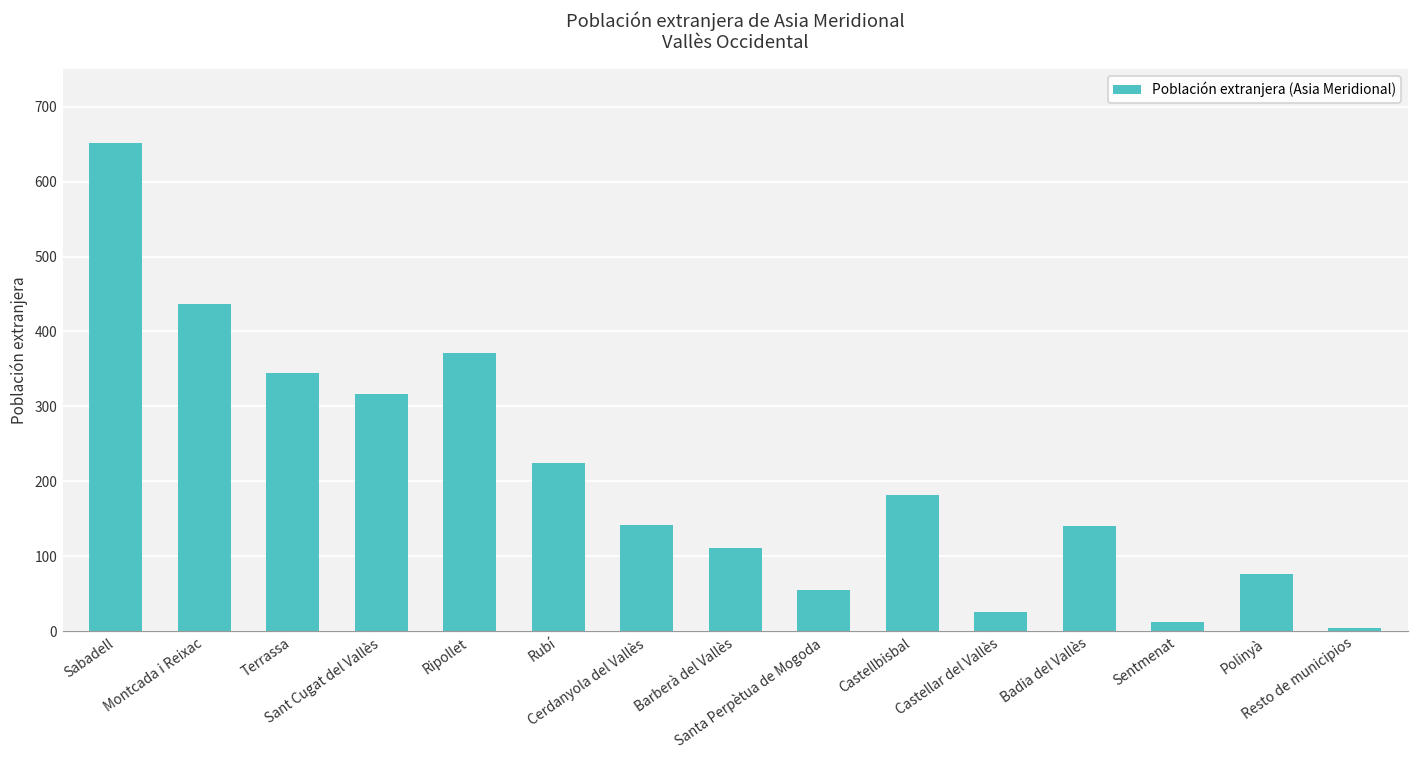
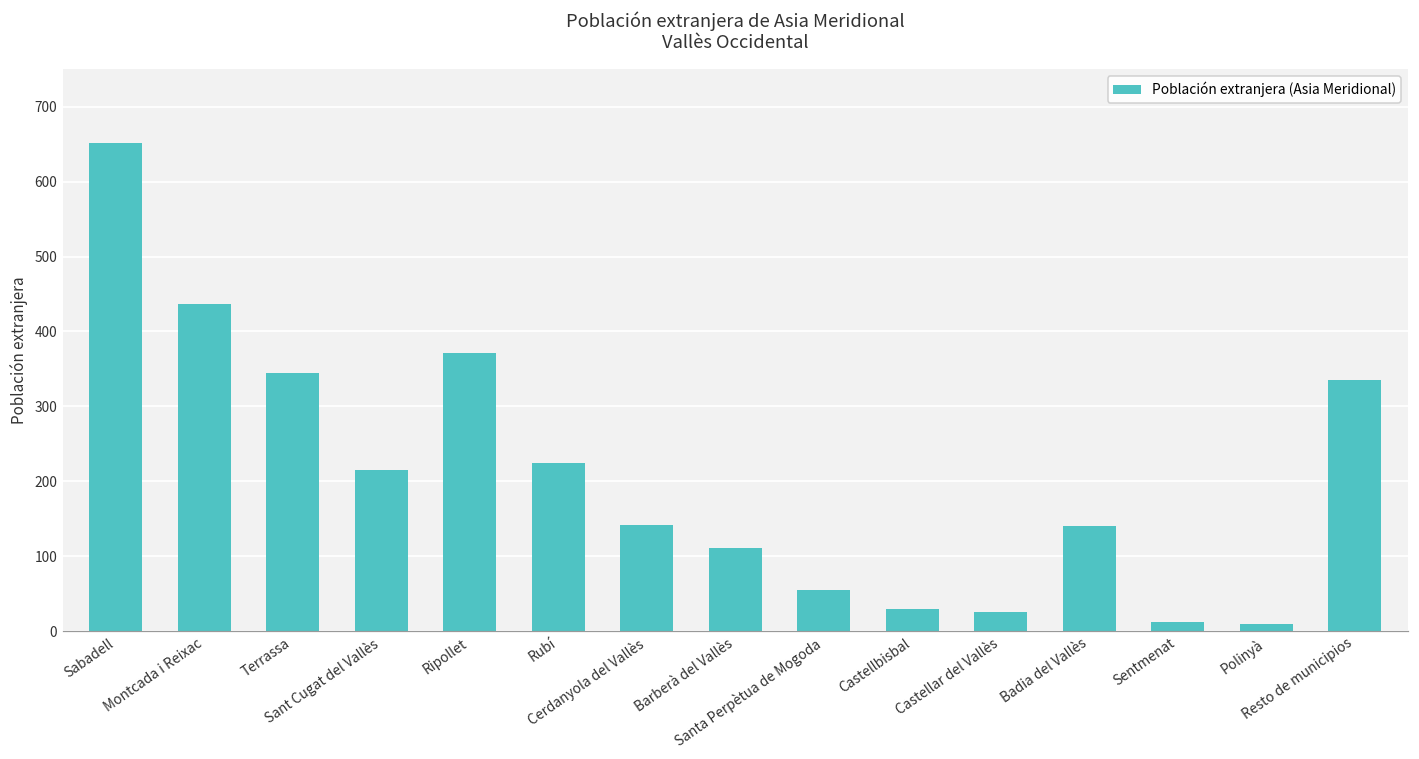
  {
    "Sabadell": 650,
    "Montcada i Reixac": 440,
    "Terrassa": 340,
-   "Sant Cugat del Vallès": 320,
+   "Sant Cugat del Vallès": 220,
    "Ripollet": 370,
    "Rubí": 220,
    "Cerdanyola del Vallès": 140,
    "Barberà del Vallès": 110,
    "Santa Perpètua de Mogoda": 60,
-   "Castellbisbal": 180,
+   "Castellbisbal": 30,
    "Castellar del Vallès": 30,
    "Badia del Vallès": 140,
    "Sentmenat": 10,
-   "Polinyà": 80,
-   "Resto de municipios": 0
+   "Polinyà": 10,
+   "Resto de municipios": 340
  }
